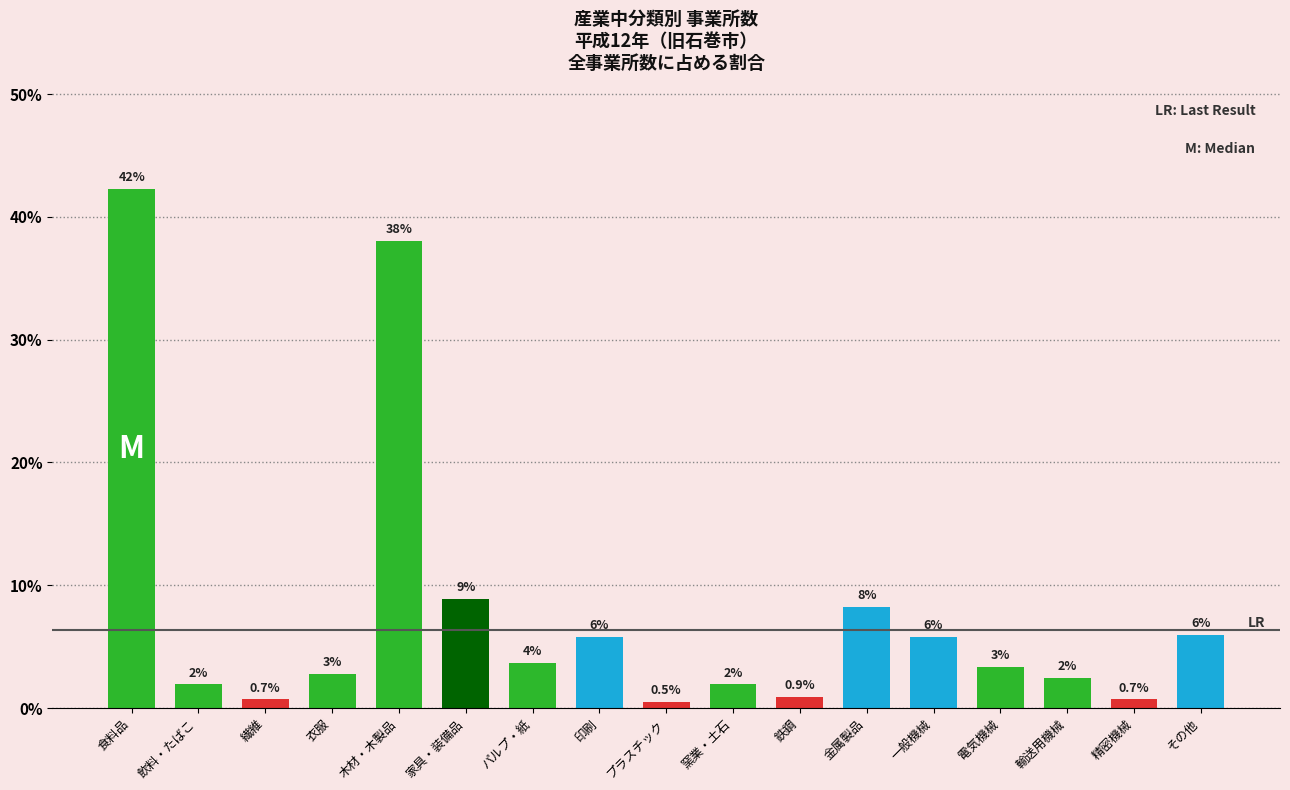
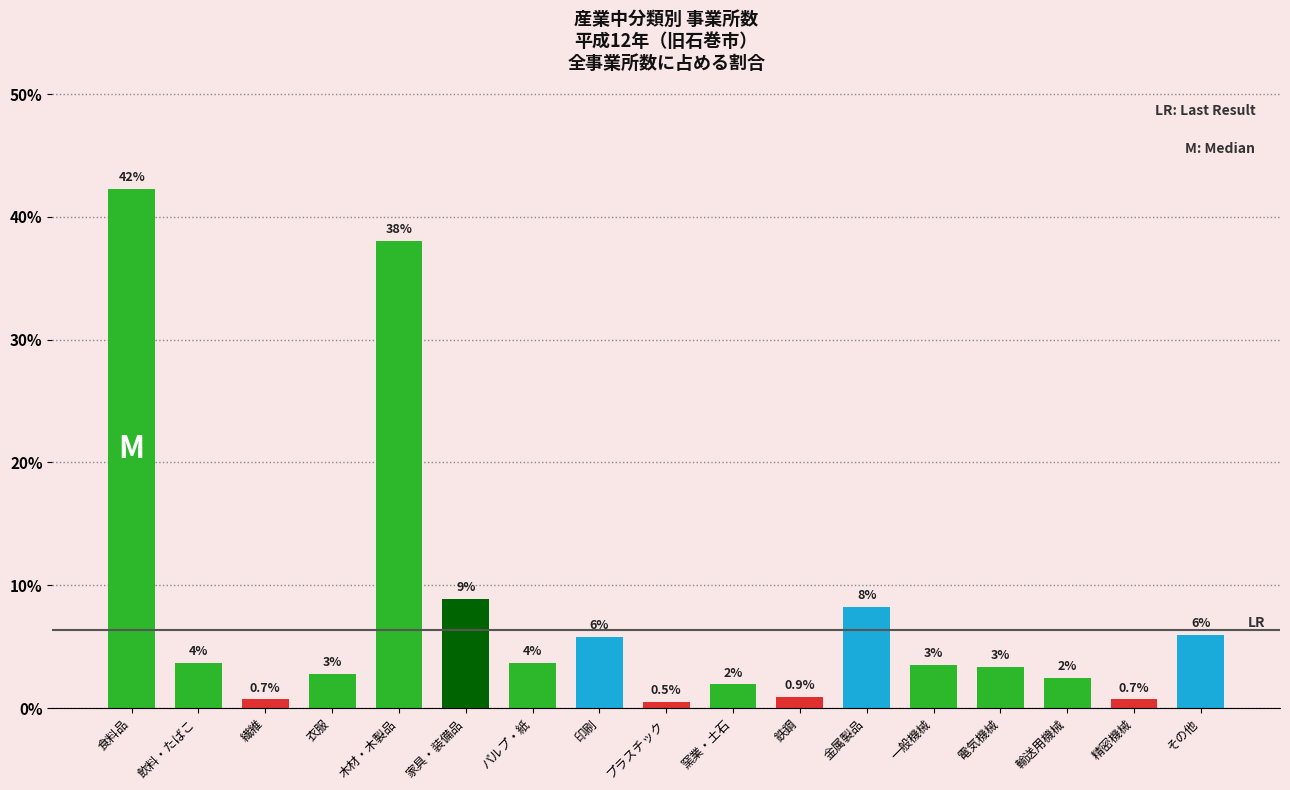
  {
    "食料品": "42%",
-   "飲料・たばこ": "2%",
+   "飲料・たばこ": "4%",
    "繊維": "0.7%",
    "衣服": "3%",
    "木材・木製品": "38%",
    "家具・装備品": "9%",
    "パルプ・紙": "4%",
    "印刷": "6%",
    "プラスチック": "0.5%",
    "窯業・土石": "2%",
    "鉄鋼": "0.9%",
    "金属製品": "8%",
-   "一般機械": "6%",
+   "一般機械": "3%",
    "電気機械": "3%",
    "輸送用機械": "2%",
    "精密機械": "0.7%",
    "その他": "6%"
  }
